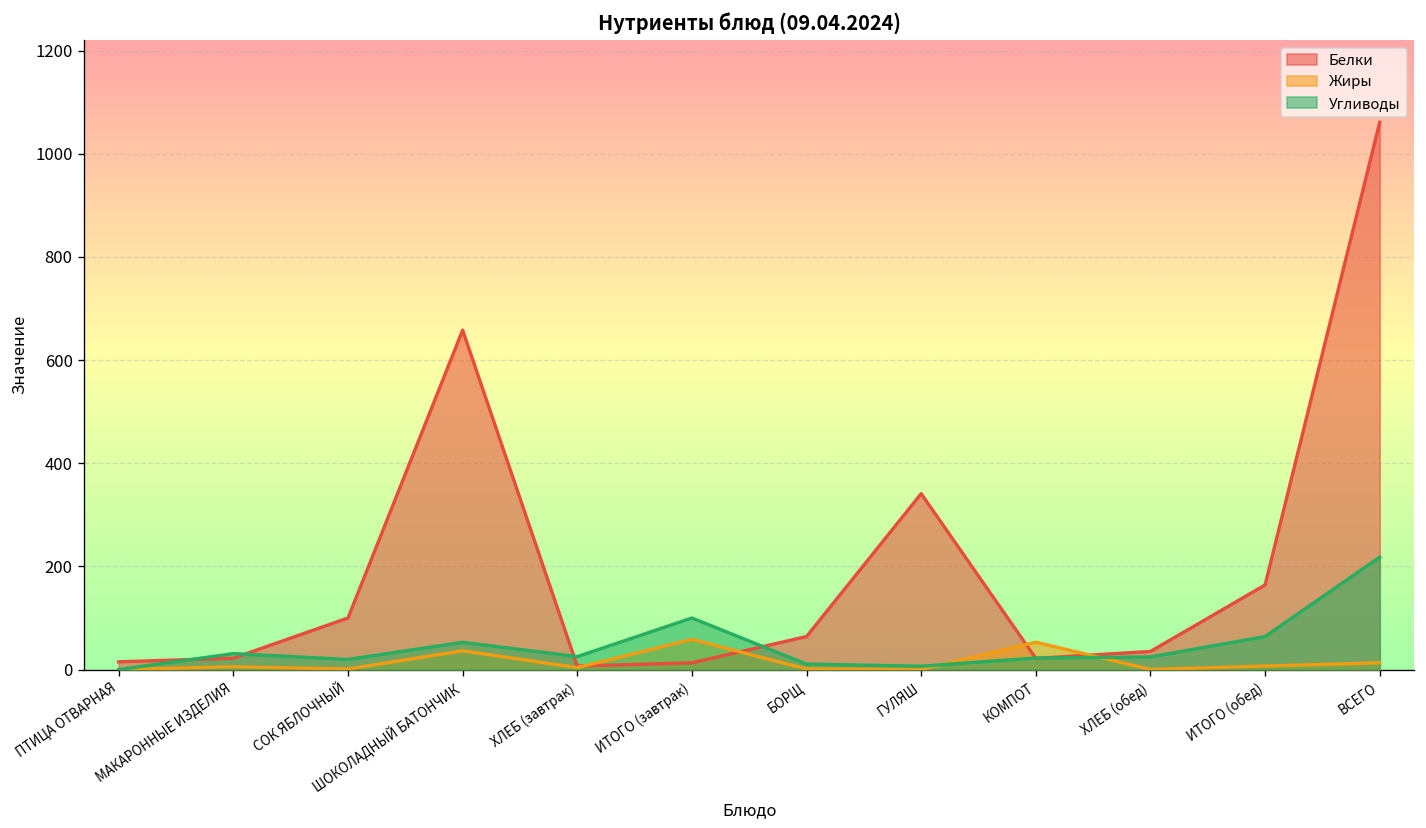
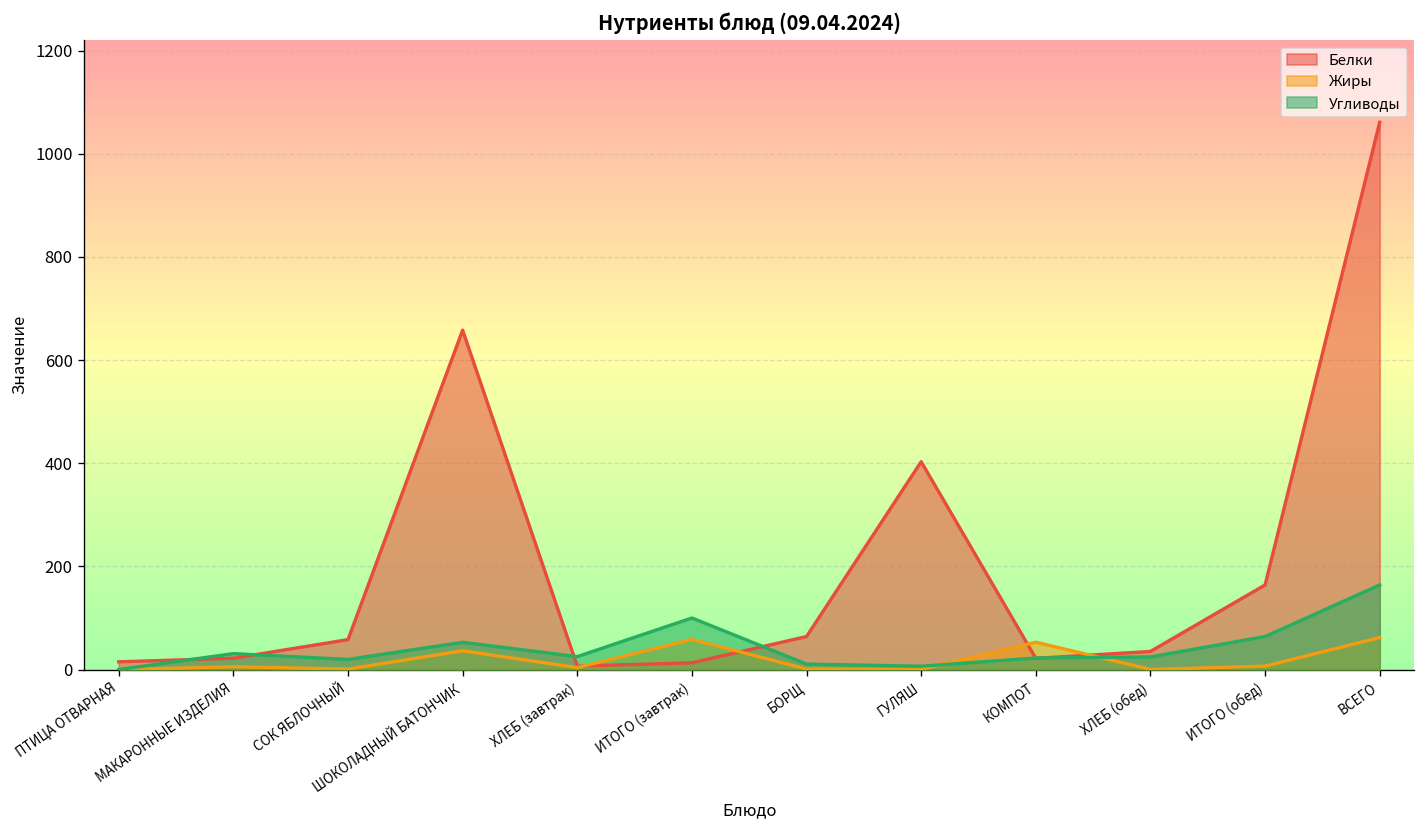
  {
    "Белки": {
      "ПТИЦА ОТВАРНАЯ": 20,
      "МАКАРОННЫЕ ИЗДЕЛИЯ": 20,
-     "СОК ЯБЛОЧНЫЙ": 100,
+     "СОК ЯБЛОЧНЫЙ": 60,
      "ШОКОЛАДНЫЙ БАТОНЧИК": 660,
      "ИТОГО (завтрак)": 10,
      "БОРЩ": 60,
-     "ГУЛЯШ": 340,
+     "ГУЛЯШ": 400,
      "ХЛЕБ (обед)": 40,
      "ИТОГО (обед)": 160,
      "ВСЕГО": 1060
    },
    "Жиры": {
      "МАКАРОННЫЕ ИЗДЕЛИЯ": 10,
      "СОК ЯБЛОЧНЫЙ": 0,
      "ШОКОЛАДНЫЙ БАТОНЧИК": 40,
      "ИТОГО (завтрак)": 60,
      "БОРЩ": 0,
      "ГУЛЯШ": 0,
      "КОМПОТ": 50,
      "ХЛЕБ (обед)": 0,
      "ИТОГО (обед)": 10,
-     "ВСЕГО": 10
+     "ВСЕГО": 60
    },
    "Угливоды": {
      "МАКАРОННЫЕ ИЗДЕЛИЯ": 30,
      "СОК ЯБЛОЧНЫЙ": 20,
      "ШОКОЛАДНЫЙ БАТОНЧИК": 50,
      "ХЛЕБ (завтрак)": 30,
      "ИТОГО (завтрак)": 100,
      "БОРЩ": 10,
      "ГУЛЯШ": 10,
      "ХЛЕБ (обед)": 20,
      "ИТОГО (обед)": 60,
-     "ВСЕГО": 220
+     "ВСЕГО": 160
    }
  }
